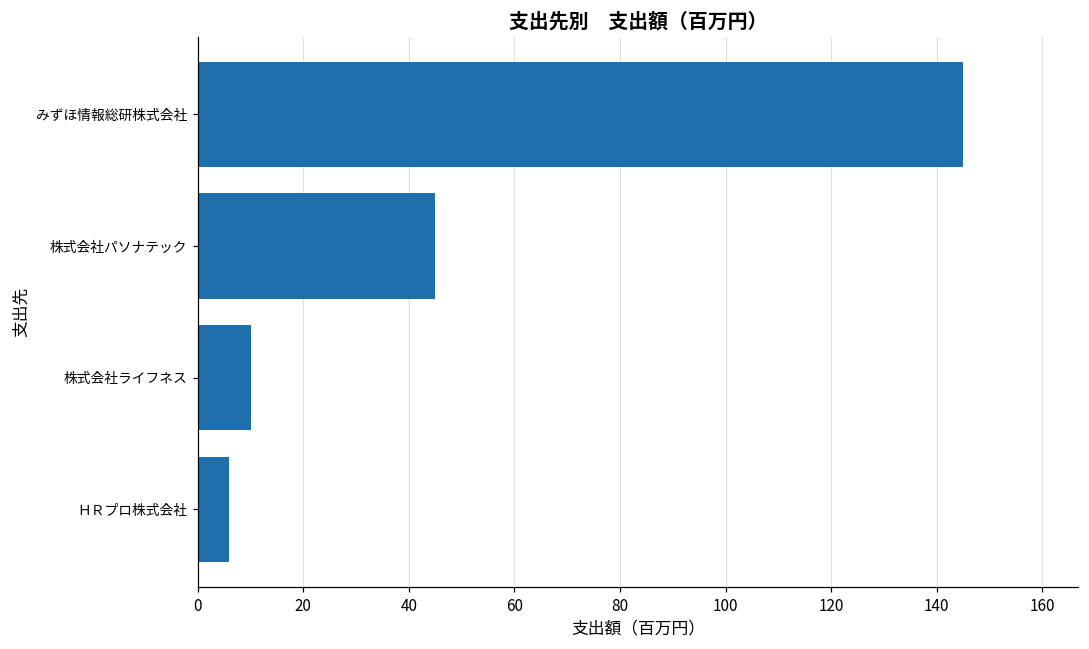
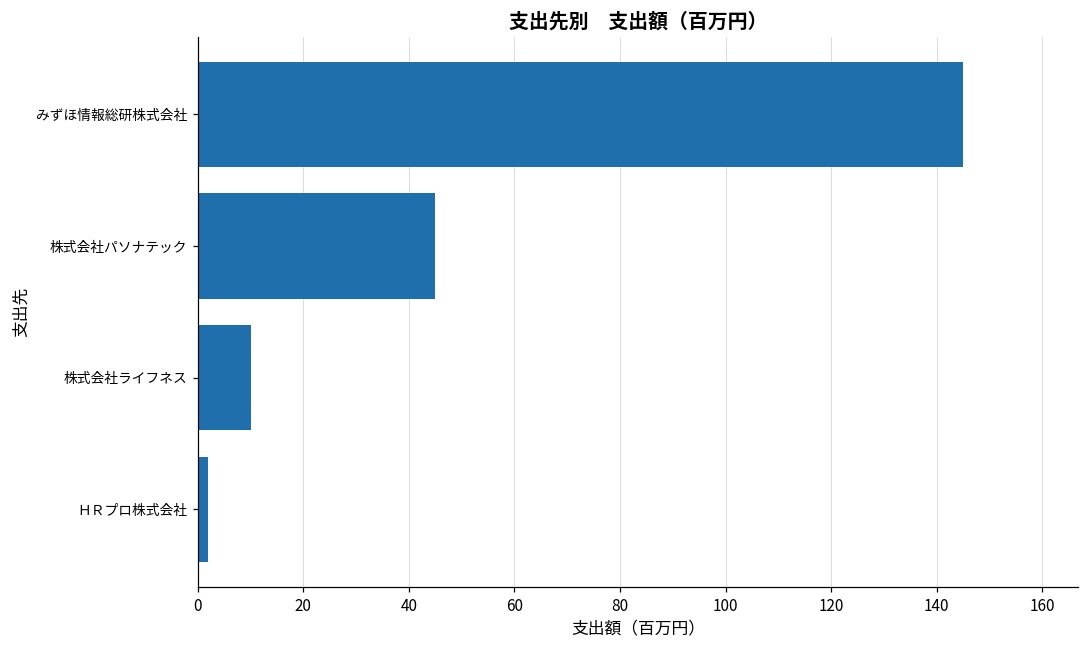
  {
    "みずほ情報総研株式会社": 145,
    "株式会社パソナテック": 45,
    "株式会社ライフネス": 10,
-   "ＨＲプロ株式会社": 6
+   "ＨＲプロ株式会社": 2
  }
